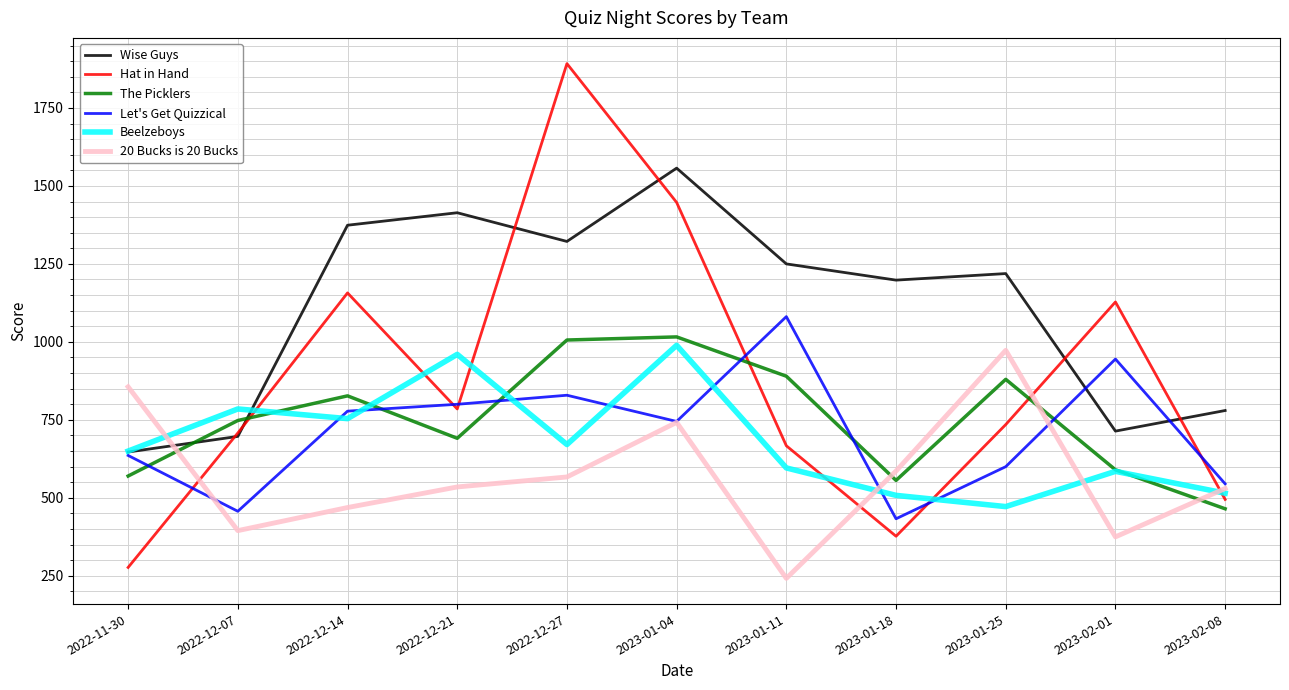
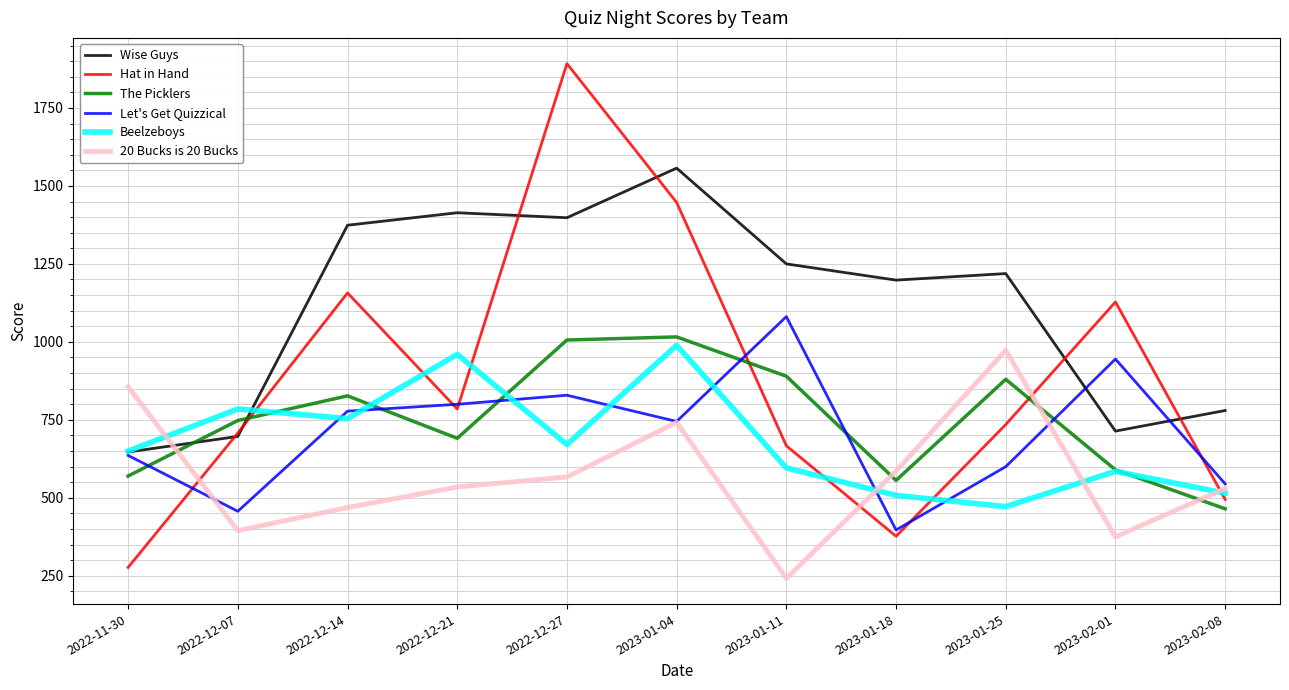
  {
    "Wise Guys": {
      "2022-12-07": 700,
      "2022-12-14": 1370,
      "2022-12-21": 1410,
-     "2022-12-27": 1320,
+     "2022-12-27": 1400,
      "2023-01-04": 1560,
      "2023-01-11": 1250,
      "2023-01-18": 1200,
      "2023-01-25": 1220,
      "2023-02-01": 710,
      "2023-02-08": 780
    },
    "Hat in Hand": {
      "2022-11-30": 280,
      "2022-12-07": 710,
      "2022-12-14": 1160,
      "2022-12-21": 790,
      "2022-12-27": 1890,
      "2023-01-04": 1450,
      "2023-01-11": 670,
      "2023-01-18": 380,
      "2023-01-25": 740,
      "2023-02-01": 1130,
      "2023-02-08": 500
    },
    "The Picklers": {
      "2022-11-30": 570,
      "2022-12-07": 750,
      "2022-12-14": 830,
      "2022-12-21": 690,
      "2022-12-27": 1010,
      "2023-01-04": 1020,
      "2023-01-11": 890,
      "2023-01-18": 560,
      "2023-01-25": 880,
      "2023-02-08": 470
    },
    "Let's Get Quizzical": {
      "2022-11-30": 640,
      "2022-12-07": 460,
      "2022-12-14": 780,
      "2022-12-21": 800,
      "2022-12-27": 830,
      "2023-01-11": 1080,
-     "2023-01-18": 430,
+     "2023-01-18": 400,
      "2023-01-25": 600,
      "2023-02-01": 950,
      "2023-02-08": 550
    },
    "Beelzeboys": {
      "2022-12-07": 790,
      "2022-12-14": 750,
      "2022-12-21": 960,
      "2022-12-27": 670,
      "2023-01-04": 990,
      "2023-01-11": 600,
      "2023-01-18": 510,
      "2023-01-25": 470,
      "2023-02-08": 520
    },
    "20 Bucks is 20 Bucks": {
      "2022-11-30": 860,
      "2022-12-07": 400,
      "2022-12-14": 470,
      "2022-12-21": 540,
      "2022-12-27": 570,
      "2023-01-11": 240,
      "2023-01-18": 590,
      "2023-01-25": 970,
      "2023-02-01": 380,
      "2023-02-08": 530
    }
  }
